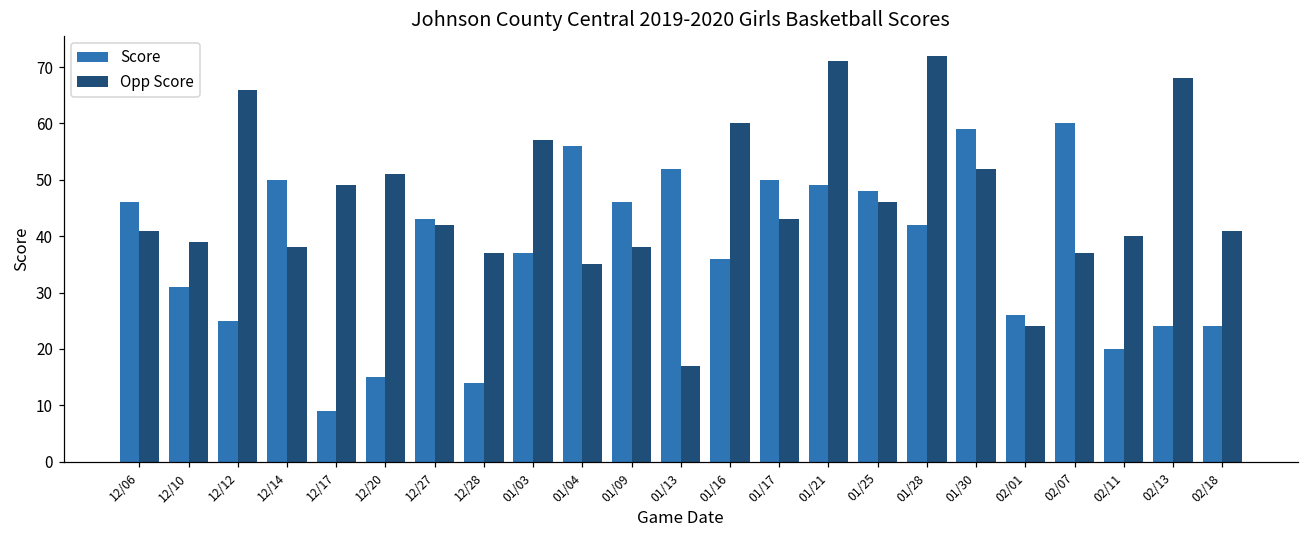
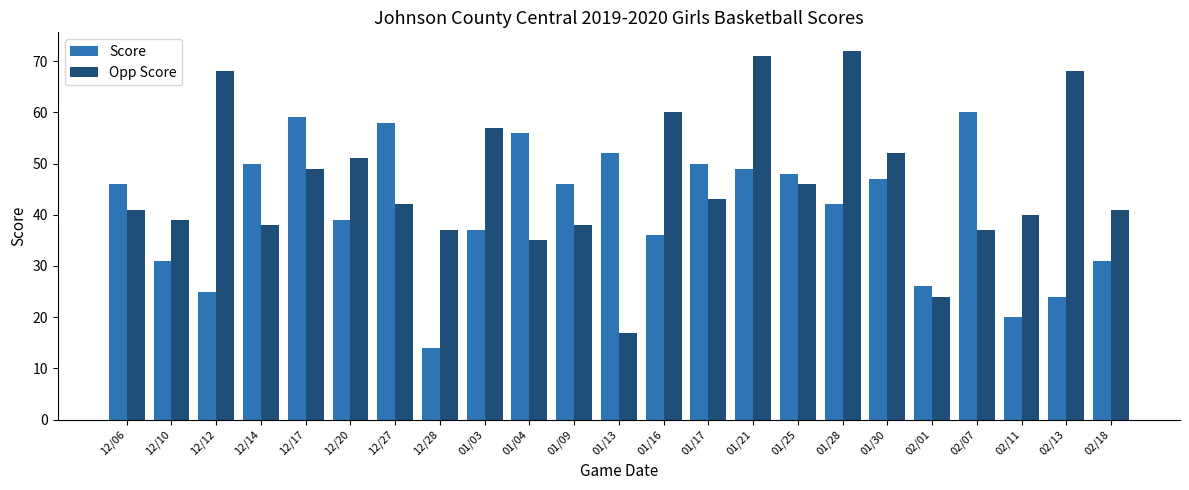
  {
    "Score": {
      "12/06": 46,
      "12/10": 31,
      "12/12": 25,
      "12/14": 50,
-     "12/17": 9,
-     "12/20": 15,
-     "12/27": 43,
+     "12/17": 59,
+     "12/20": 39,
+     "12/27": 58,
      "12/28": 14,
      "01/03": 37,
      "01/04": 56,
      "01/09": 46,
      "01/13": 52,
      "01/16": 36,
      "01/17": 50,
      "01/21": 49,
      "01/25": 48,
      "01/28": 42,
-     "01/30": 59,
+     "01/30": 47,
      "02/01": 26,
      "02/07": 60,
      "02/11": 20,
      "02/13": 24,
-     "02/18": 24
+     "02/18": 31
    },
    "Opp Score": {
      "12/06": 41,
      "12/10": 39,
-     "12/12": 66,
+     "12/12": 68,
      "12/14": 38,
      "12/17": 49,
      "12/20": 51,
      "12/27": 42,
      "12/28": 37,
      "01/03": 57,
      "01/04": 35,
      "01/09": 38,
      "01/13": 17,
      "01/16": 60,
      "01/17": 43,
      "01/21": 71,
      "01/25": 46,
      "01/28": 72,
      "01/30": 52,
      "02/01": 24,
      "02/07": 37,
      "02/11": 40,
      "02/13": 68,
      "02/18": 41
    }
  }
